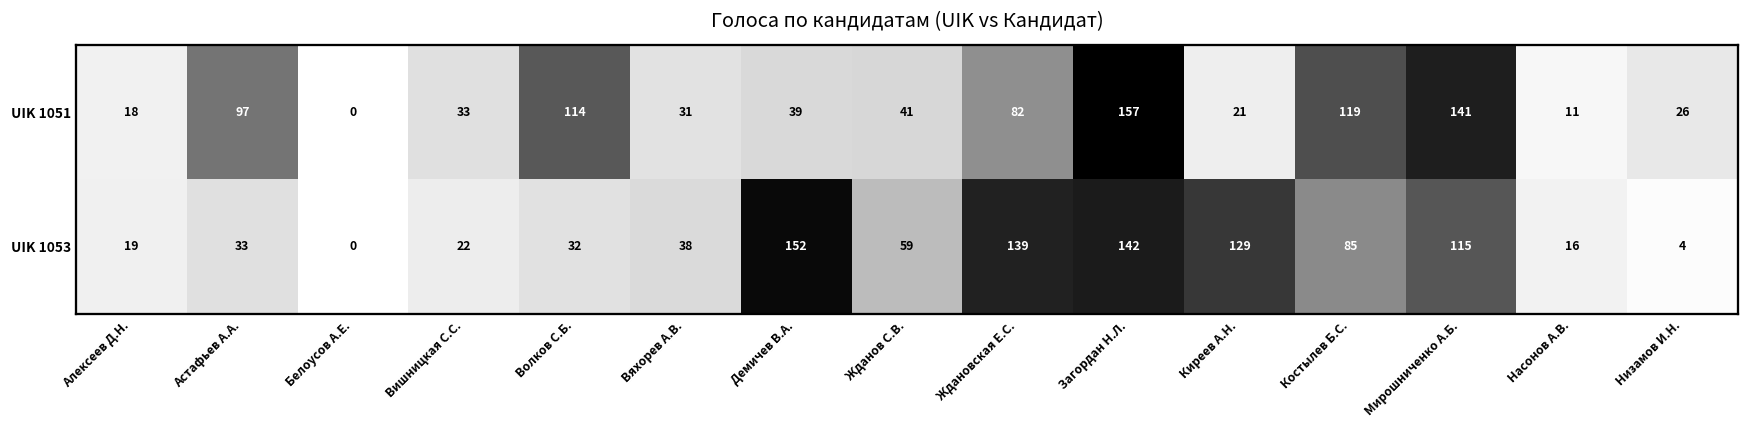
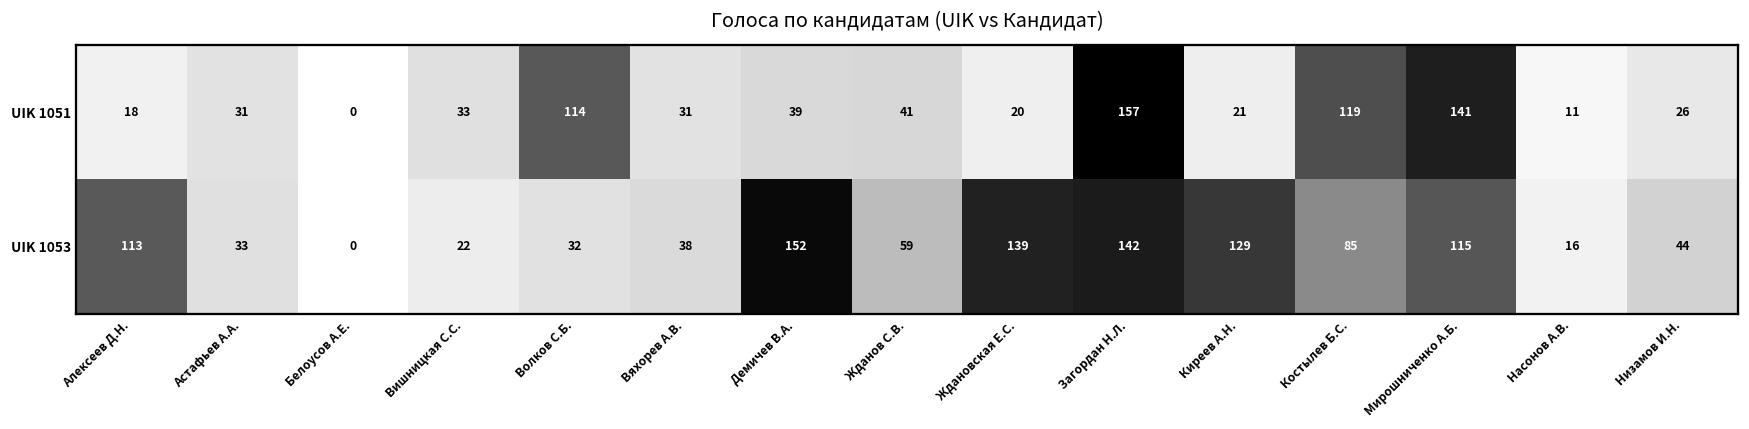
  {
    "UIK 1051": {
      "Алексеев Д.Н.": 18,
-     "Астафьев А.А.": 97,
+     "Астафьев А.А.": 31,
      "Белоусов А.Е.": 0,
      "Вишницкая С.С.": 33,
      "Волков С.Б.": 114,
      "Вяхорев А.В.": 31,
      "Демичев В.А.": 39,
      "Жданов С.В.": 41,
-     "Ждановская Е.С.": 82,
+     "Ждановская Е.С.": 20,
      "Загордан Н.Л.": 157,
      "Киреев А.Н.": 21,
      "Костылев Б.С.": 119,
      "Мирошниченко А.Б.": 141,
      "Насонов А.В.": 11,
      "Низамов И.Н.": 26
    },
    "UIK 1053": {
-     "Алексеев Д.Н.": 19,
+     "Алексеев Д.Н.": 113,
      "Астафьев А.А.": 33,
      "Белоусов А.Е.": 0,
      "Вишницкая С.С.": 22,
      "Волков С.Б.": 32,
      "Вяхорев А.В.": 38,
      "Демичев В.А.": 152,
      "Жданов С.В.": 59,
      "Ждановская Е.С.": 139,
      "Загордан Н.Л.": 142,
      "Киреев А.Н.": 129,
      "Костылев Б.С.": 85,
      "Мирошниченко А.Б.": 115,
      "Насонов А.В.": 16,
-     "Низамов И.Н.": 4
+     "Низамов И.Н.": 44
    }
  }
